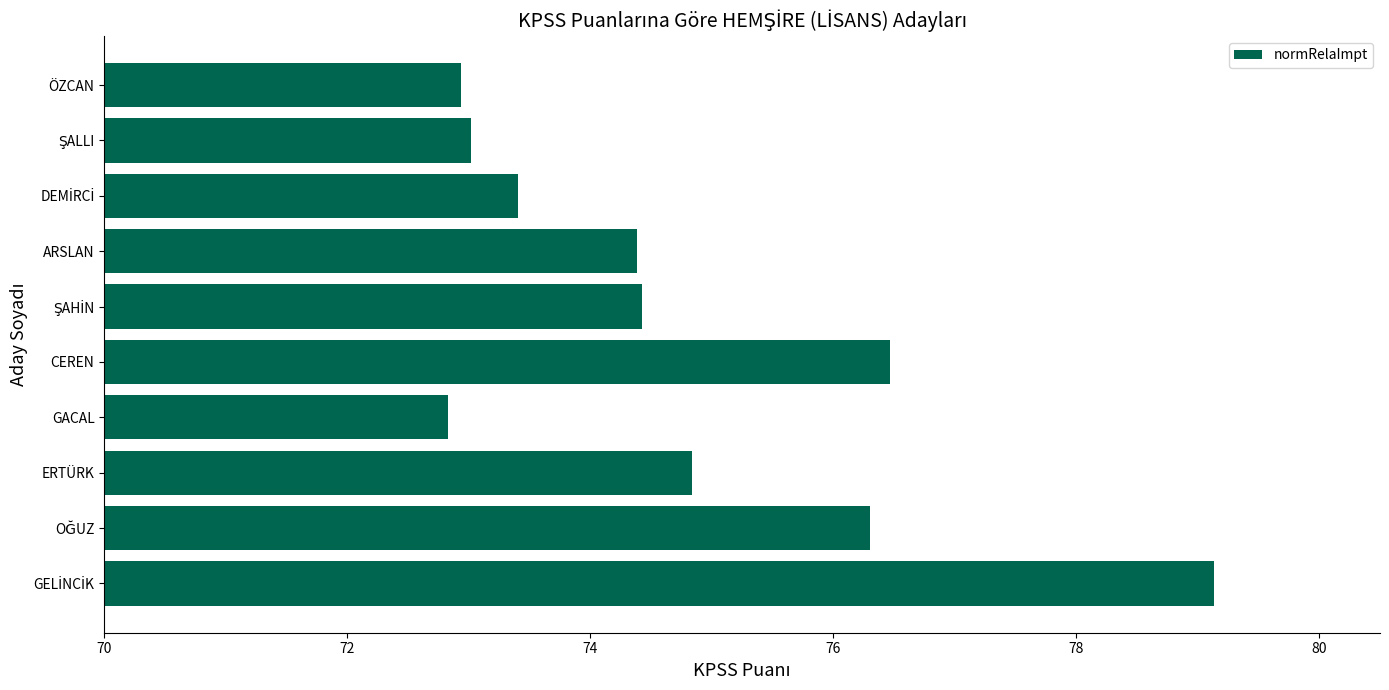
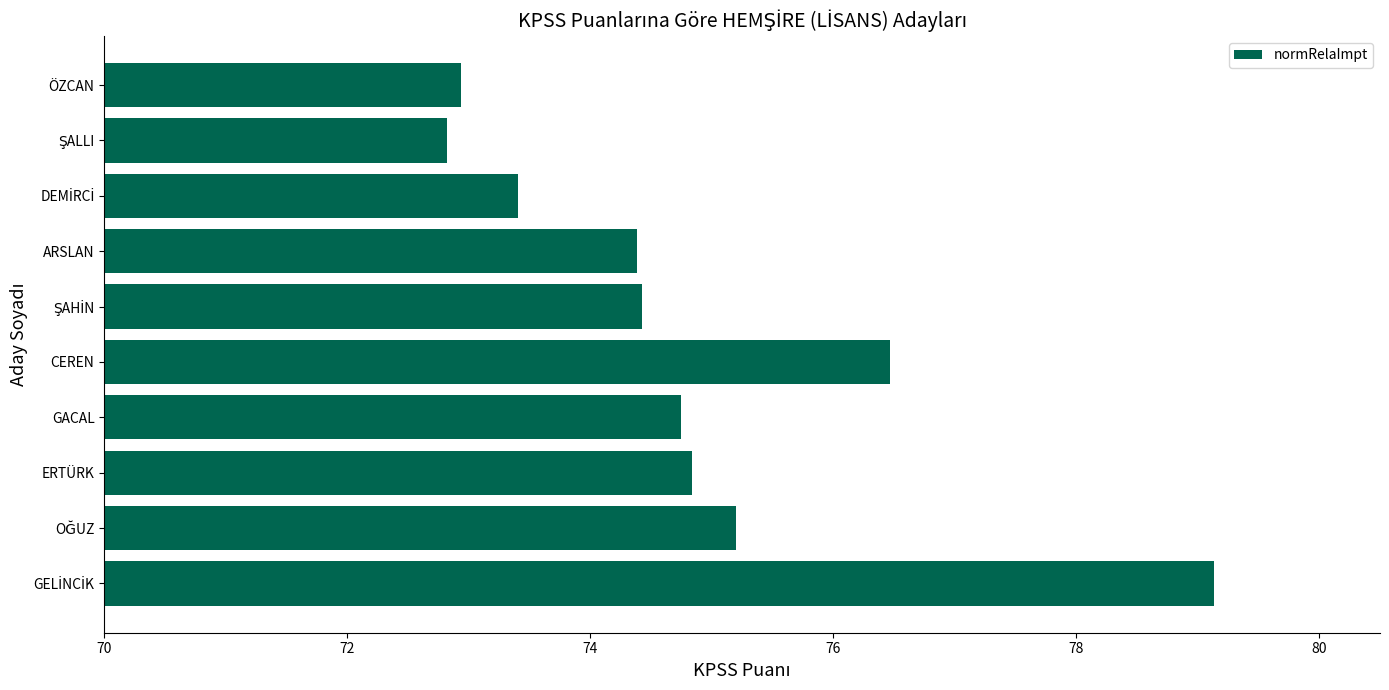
  {
    "ÖZCAN": 72.93,
-   "ŞALLI": 73.02,
+   "ŞALLI": 72.82,
    "DEMİRCİ": 73.41,
    "ARSLAN": 74.39,
    "ŞAHİN": 74.43,
    "CEREN": 76.47,
-   "GACAL": 72.83,
+   "GACAL": 74.75,
    "ERTÜRK": 74.84,
-   "OĞUZ": 76.30,
+   "OĞUZ": 75.20,
    "GELİNCİK": 79.14
  }
